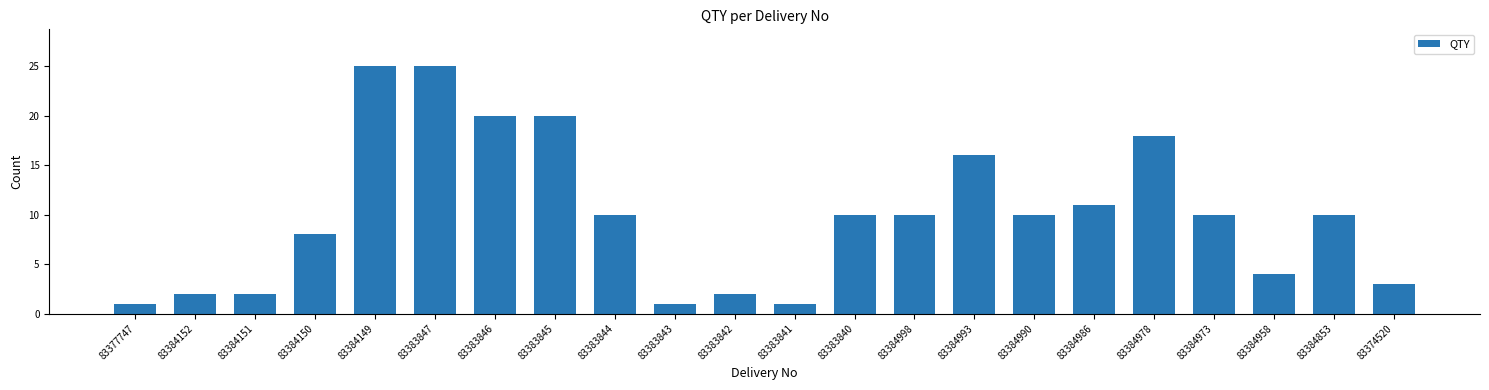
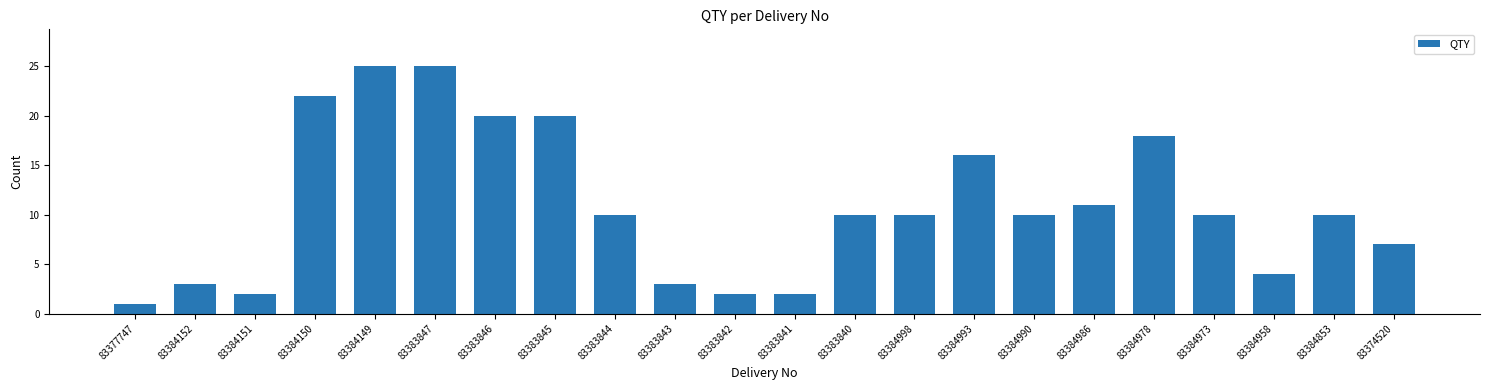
  {
    "83377747": 1,
-   "83384152": 2,
+   "83384152": 3,
    "83384151": 2,
-   "83384150": 8,
+   "83384150": 22,
    "83384149": 25,
    "83383847": 25,
    "83383846": 20,
    "83383845": 20,
    "83383844": 10,
-   "83383843": 1,
+   "83383843": 3,
    "83383842": 2,
-   "83383841": 1,
+   "83383841": 2,
    "83383840": 10,
    "83384998": 10,
    "83384993": 16,
    "83384990": 10,
    "83384986": 11,
    "83384978": 18,
    "83384973": 10,
    "83384958": 4,
    "83384853": 10,
-   "83374520": 3
+   "83374520": 7
  }
